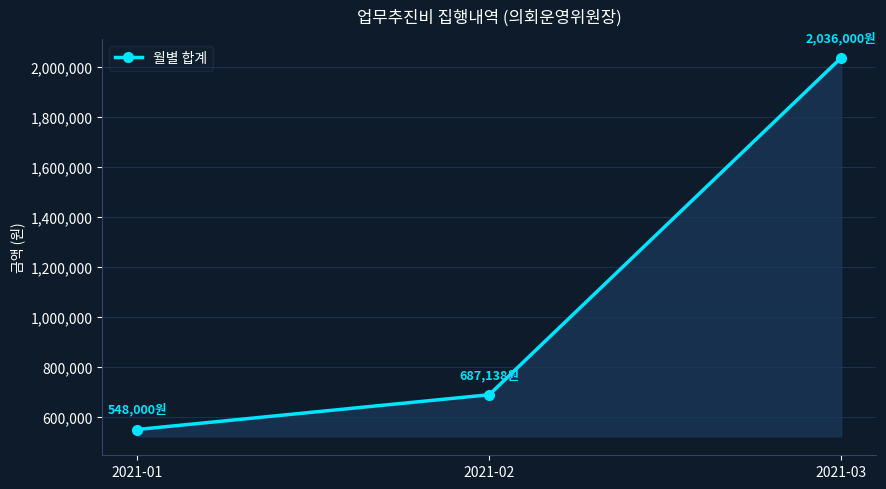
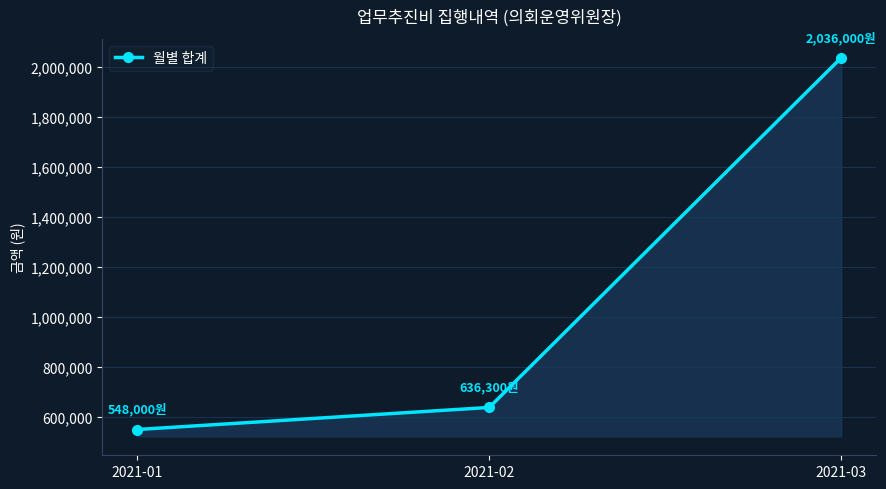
  {
    "2021-01": "548,000원",
-   "2021-02": "687,138원",
+   "2021-02": "636,300원",
    "2021-03": "2,036,000원"
  }
